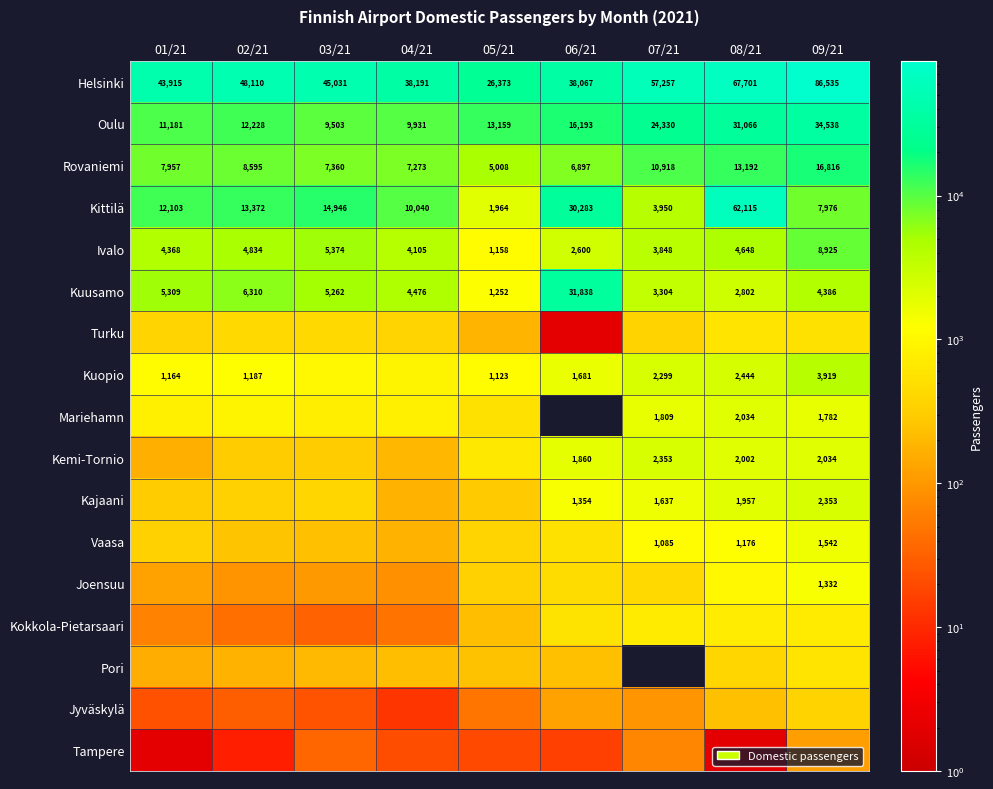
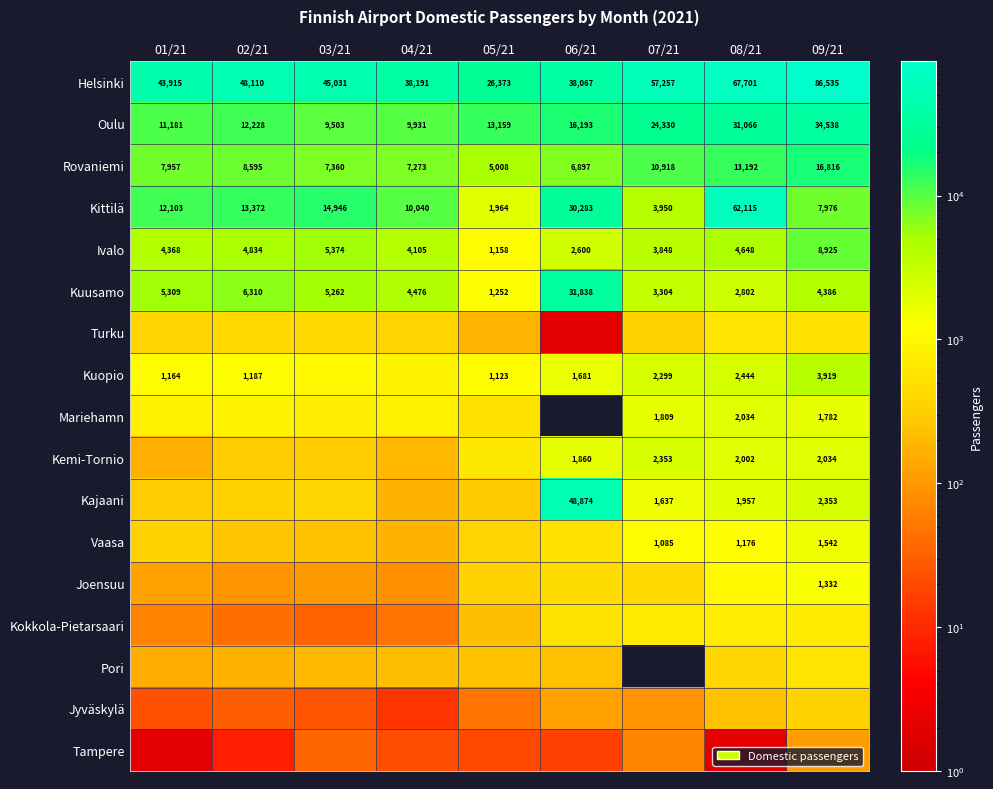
  {
    "Helsinki": {
      "01/21": "43,915",
      "02/21": "48,110",
      "03/21": "45,031",
      "04/21": "38,191",
      "05/21": "26,373",
      "06/21": "38,067",
      "07/21": "57,257",
      "08/21": "67,701",
      "09/21": "86,535"
    },
    "Oulu": {
      "01/21": "11,181",
      "02/21": "12,228",
      "03/21": "9,503",
      "04/21": "9,931",
      "05/21": "13,159",
      "06/21": "16,193",
      "07/21": "24,330",
      "08/21": "31,066",
      "09/21": "34,538"
    },
    "Rovaniemi": {
      "01/21": "7,957",
      "02/21": "8,595",
      "03/21": "7,360",
      "04/21": "7,273",
      "05/21": "5,008",
      "06/21": "6,897",
      "07/21": "10,918",
      "08/21": "13,192",
      "09/21": "16,816"
    },
    "Kittilä": {
      "01/21": "12,103",
      "02/21": "13,372",
      "03/21": "14,946",
      "04/21": "10,040",
      "05/21": "1,964",
      "06/21": "30,283",
      "07/21": "3,950",
      "08/21": "62,115",
      "09/21": "7,976"
    },
    "Ivalo": {
      "01/21": "4,368",
      "02/21": "4,834",
      "03/21": "5,374",
      "04/21": "4,105",
      "05/21": "1,158",
      "06/21": "2,600",
      "07/21": "3,848",
      "08/21": "4,648",
      "09/21": "8,925"
    },
    "Kuusamo": {
      "01/21": "5,309",
      "02/21": "6,310",
      "03/21": "5,262",
      "04/21": "4,476",
      "05/21": "1,252",
      "06/21": "31,838",
      "07/21": "3,304",
      "08/21": "2,802",
      "09/21": "4,386"
    },
    "Kuopio": {
      "01/21": "1,164",
      "02/21": "1,187",
      "05/21": "1,123",
      "06/21": "1,681",
      "07/21": "2,299",
      "08/21": "2,444",
      "09/21": "3,919"
    },
    "Mariehamn": {
      "07/21": "1,809",
      "08/21": "2,034",
      "09/21": "1,782"
    },
    "Kemi-Tornio": {
      "06/21": "1,860",
      "07/21": "2,353",
      "08/21": "2,002",
      "09/21": "2,034"
    },
    "Kajaani": {
-     "06/21": "1,354",
+     "06/21": "48,874",
      "07/21": "1,637",
      "08/21": "1,957",
      "09/21": "2,353"
    },
    "Vaasa": {
      "07/21": "1,085",
      "08/21": "1,176",
      "09/21": "1,542"
    },
    "Joensuu": {
      "09/21": "1,332"
    }
  }
